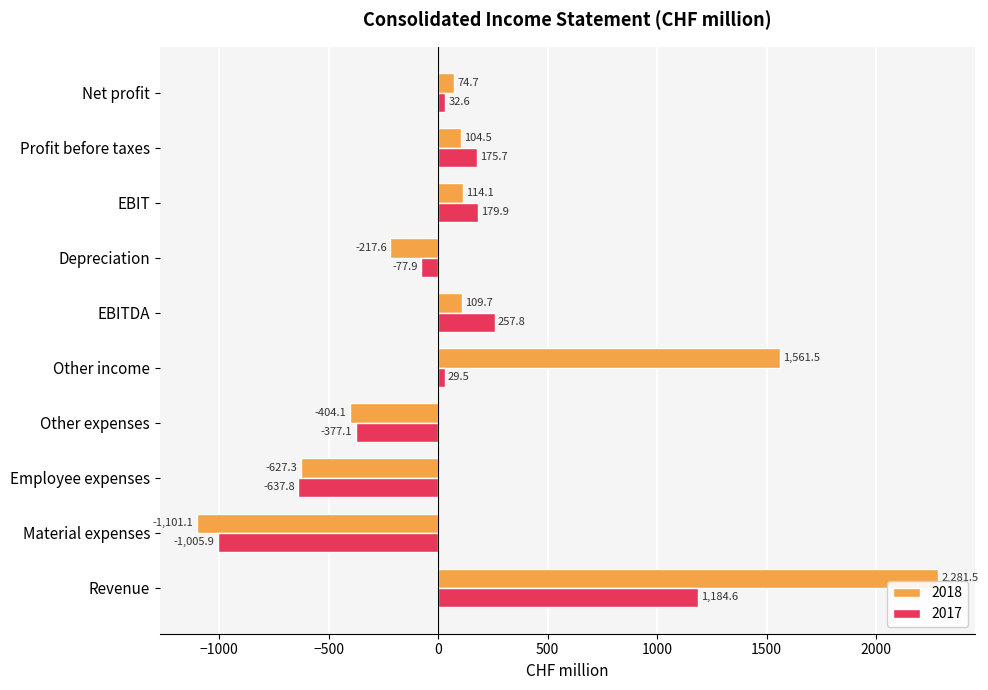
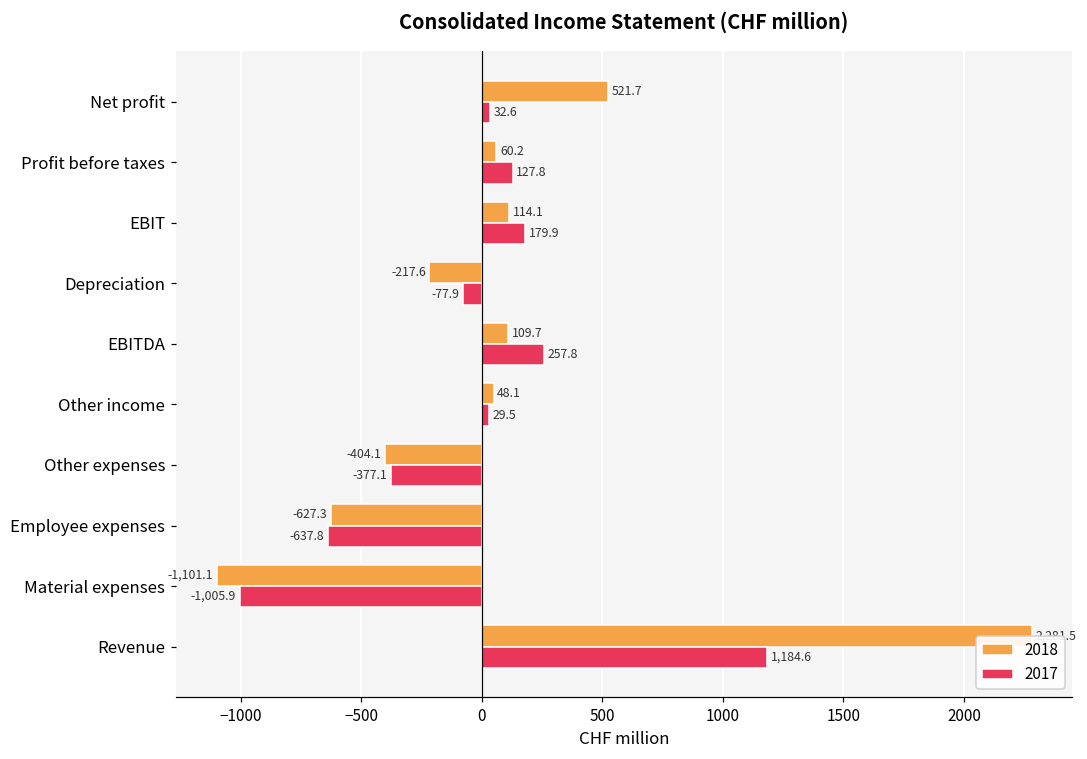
  {
    "2018": {
-     "Net profit": "74.7",
-     "Profit before taxes": "104.5",
+     "Net profit": "521.7",
+     "Profit before taxes": "60.2",
      "EBIT": "114.1",
      "Depreciation": "-217.6",
      "EBITDA": "109.7",
-     "Other income": "1,561.5",
+     "Other income": "48.1",
      "Other expenses": "-404.1",
      "Employee expenses": "-627.3",
      "Material expenses": "-1,101.1"
    },
    "2017": {
      "Net profit": "32.6",
-     "Profit before taxes": "175.7",
+     "Profit before taxes": "127.8",
      "EBIT": "179.9",
      "Depreciation": "-77.9",
      "EBITDA": "257.8",
      "Other income": "29.5",
      "Other expenses": "-377.1",
      "Employee expenses": "-637.8",
      "Material expenses": "-1,005.9",
      "Revenue": "1,184.6"
    }
  }
